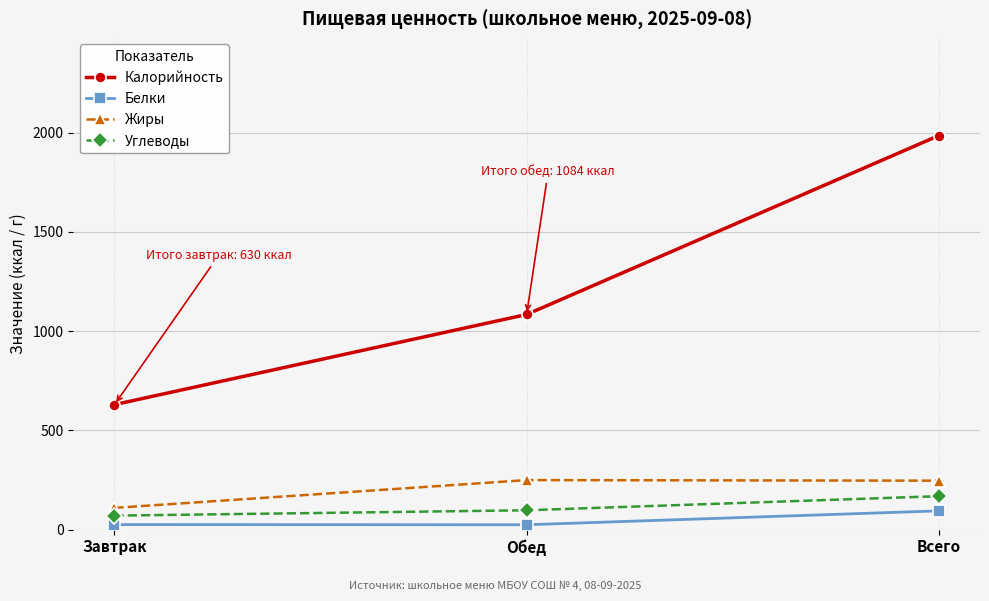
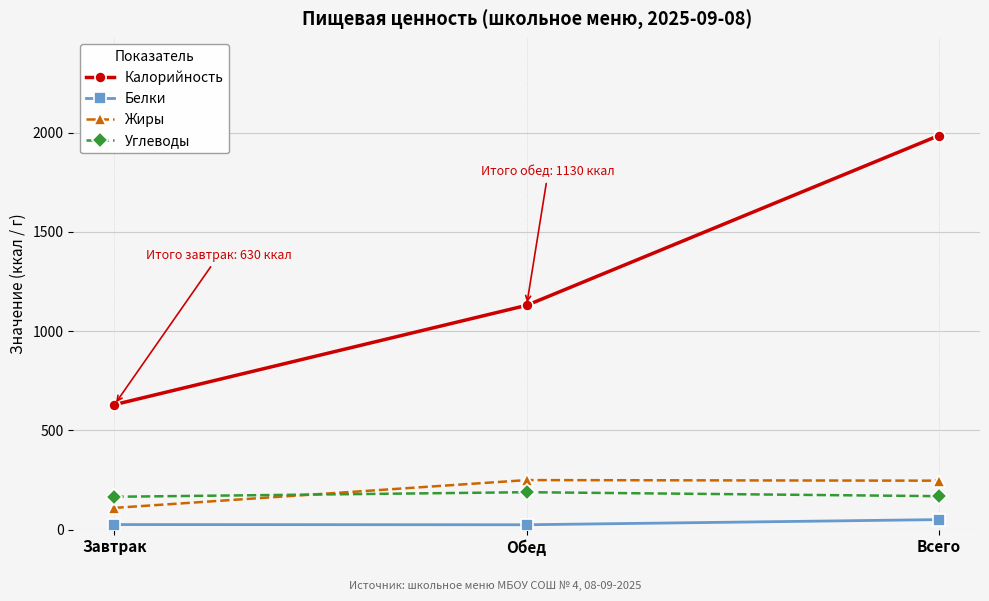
  {
    "Калорийность": {
      "Завтрак": 630,
-     "Обед": 1084
+     "Обед": 1130
    },
    "Белки": {
      "Завтрак": 30,
      "Обед": 30,
-     "Всего": 100
+     "Всего": 50
    },
    "Жиры": {
      "Завтрак": 110,
      "Обед": 250,
      "Всего": 250
    },
    "Углеводы": {
-     "Завтрак": 70,
-     "Обед": 100,
+     "Завтрак": 170,
+     "Обед": 190,
      "Всего": 170
    }
  }
